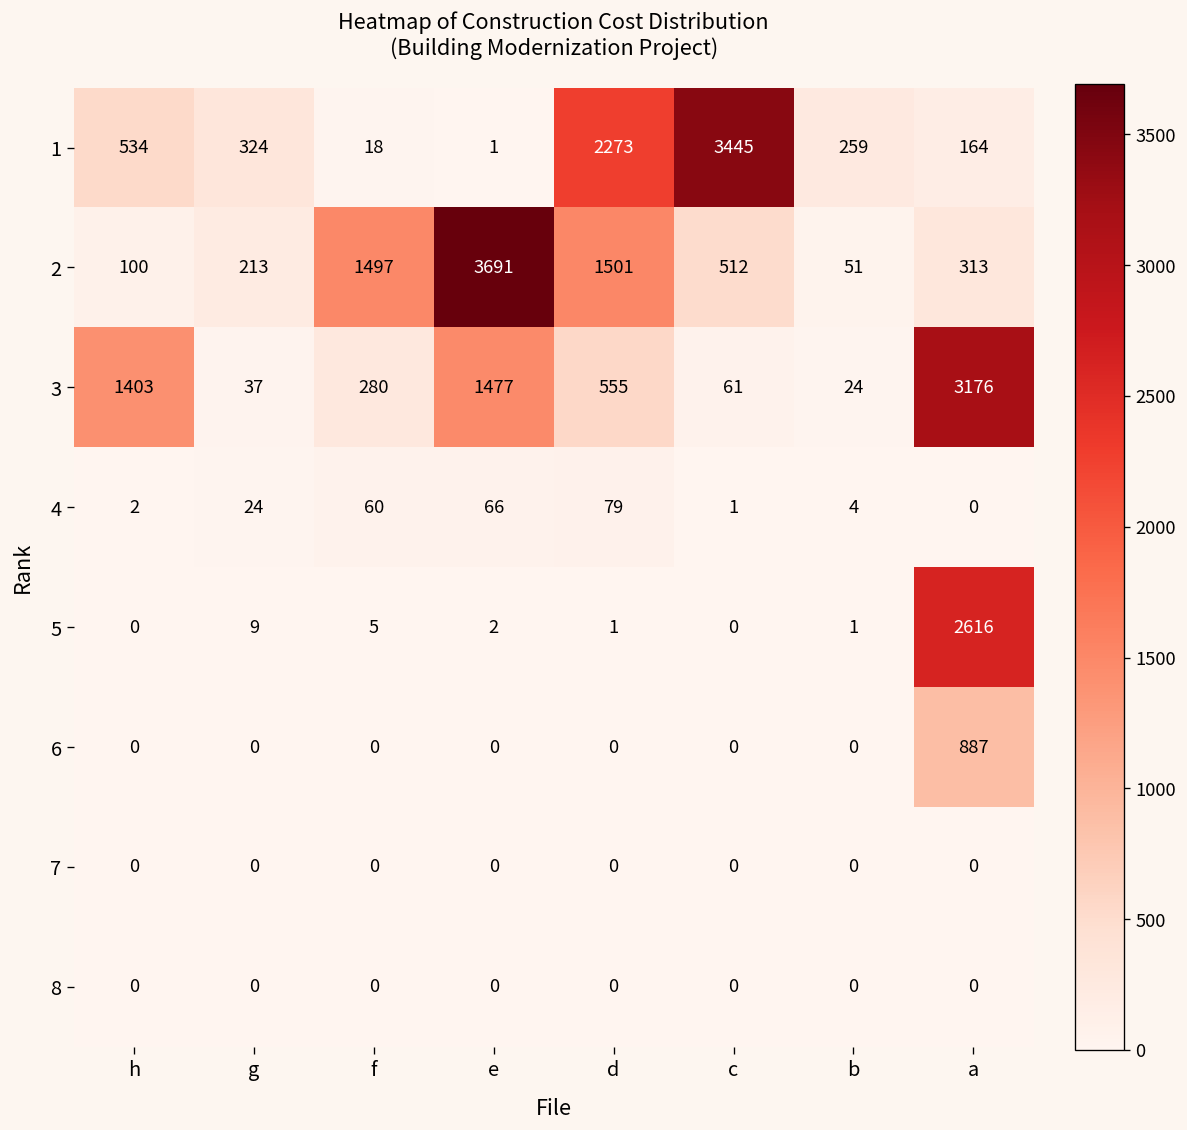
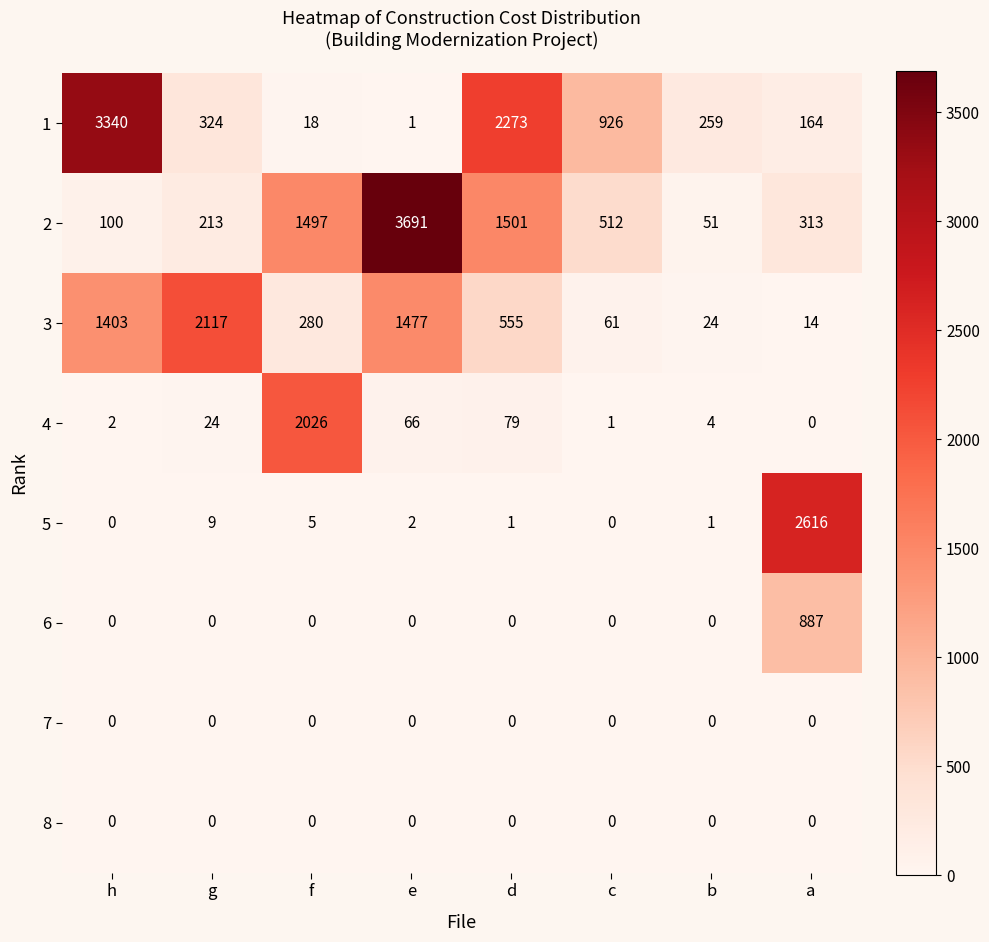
  {
    "1": {
-     "h": 534,
+     "h": 3340,
      "g": 324,
      "f": 18,
      "e": 1,
      "d": 2273,
-     "c": 3445,
+     "c": 926,
      "b": 259,
      "a": 164
    },
    "2": {
      "h": 100,
      "g": 213,
      "f": 1497,
      "e": 3691,
      "d": 1501,
      "c": 512,
      "b": 51,
      "a": 313
    },
    "3": {
      "h": 1403,
-     "g": 37,
+     "g": 2117,
      "f": 280,
      "e": 1477,
      "d": 555,
      "c": 61,
      "b": 24,
-     "a": 3176
+     "a": 14
    },
    "4": {
      "h": 2,
      "g": 24,
-     "f": 60,
+     "f": 2026,
      "e": 66,
      "d": 79,
      "c": 1,
      "b": 4,
      "a": 0
    },
    "5": {
      "h": 0,
      "g": 9,
      "f": 5,
      "e": 2,
      "d": 1,
      "c": 0,
      "b": 1,
      "a": 2616
    },
    "6": {
      "h": 0,
      "g": 0,
      "f": 0,
      "e": 0,
      "d": 0,
      "c": 0,
      "b": 0,
      "a": 887
    },
    "7": {
      "h": 0,
      "g": 0,
      "f": 0,
      "e": 0,
      "d": 0,
      "c": 0,
      "b": 0,
      "a": 0
    },
    "8": {
      "h": 0,
      "g": 0,
      "f": 0,
      "e": 0,
      "d": 0,
      "c": 0,
      "b": 0,
      "a": 0
    }
  }
